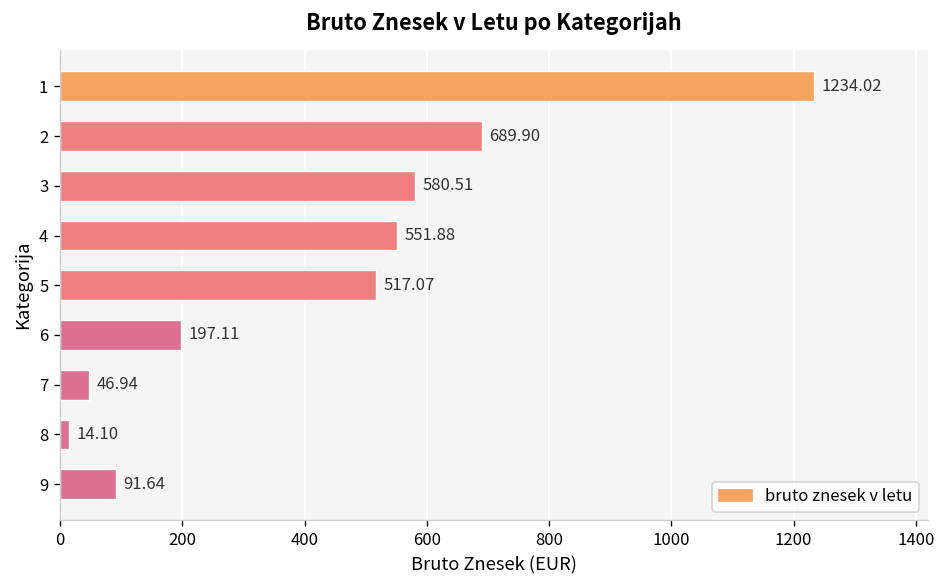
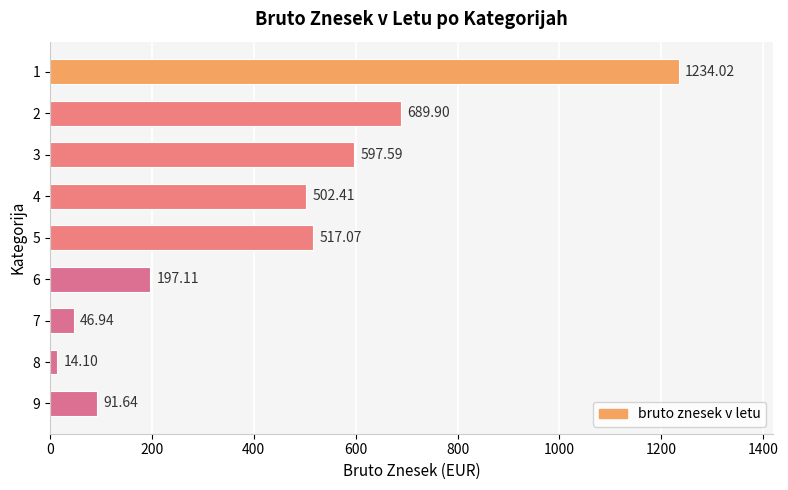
  {
    "1": 1234.02,
    "2": 689.90,
-   "3": 580.51,
-   "4": 551.88,
+   "3": 597.59,
+   "4": 502.41,
    "5": 517.07,
    "6": 197.11,
    "7": 46.94,
    "8": 14.10,
    "9": 91.64
  }
